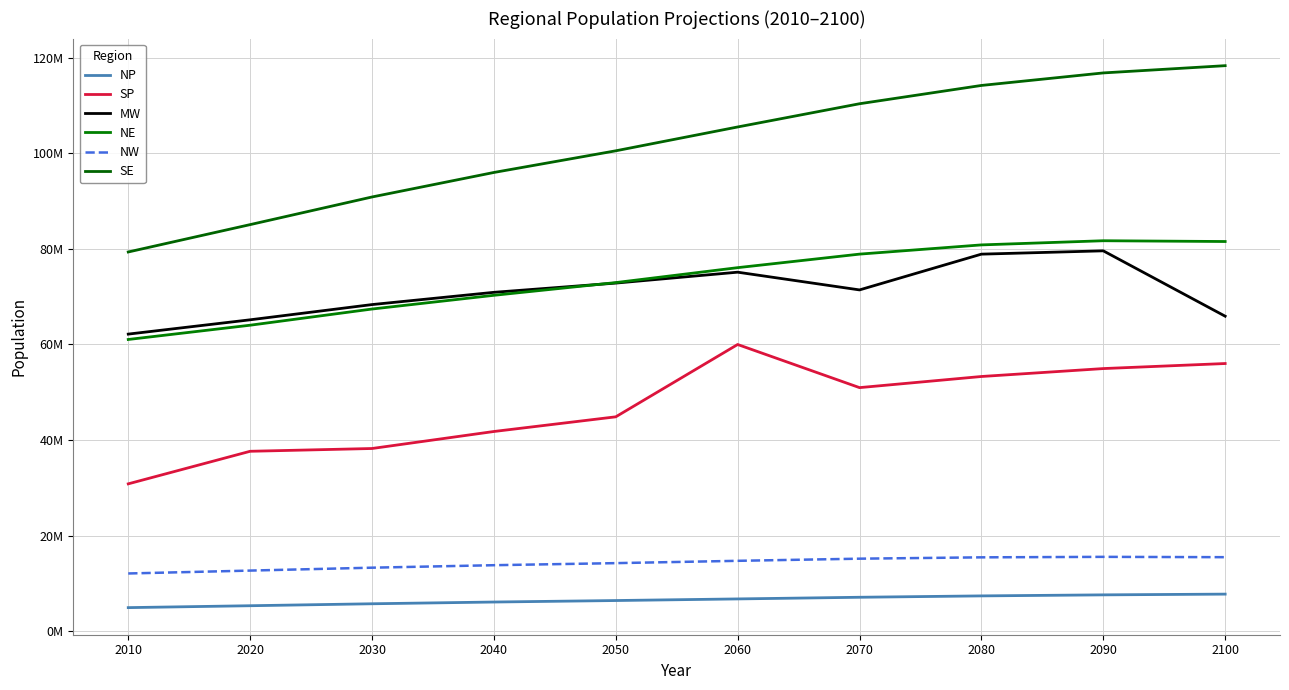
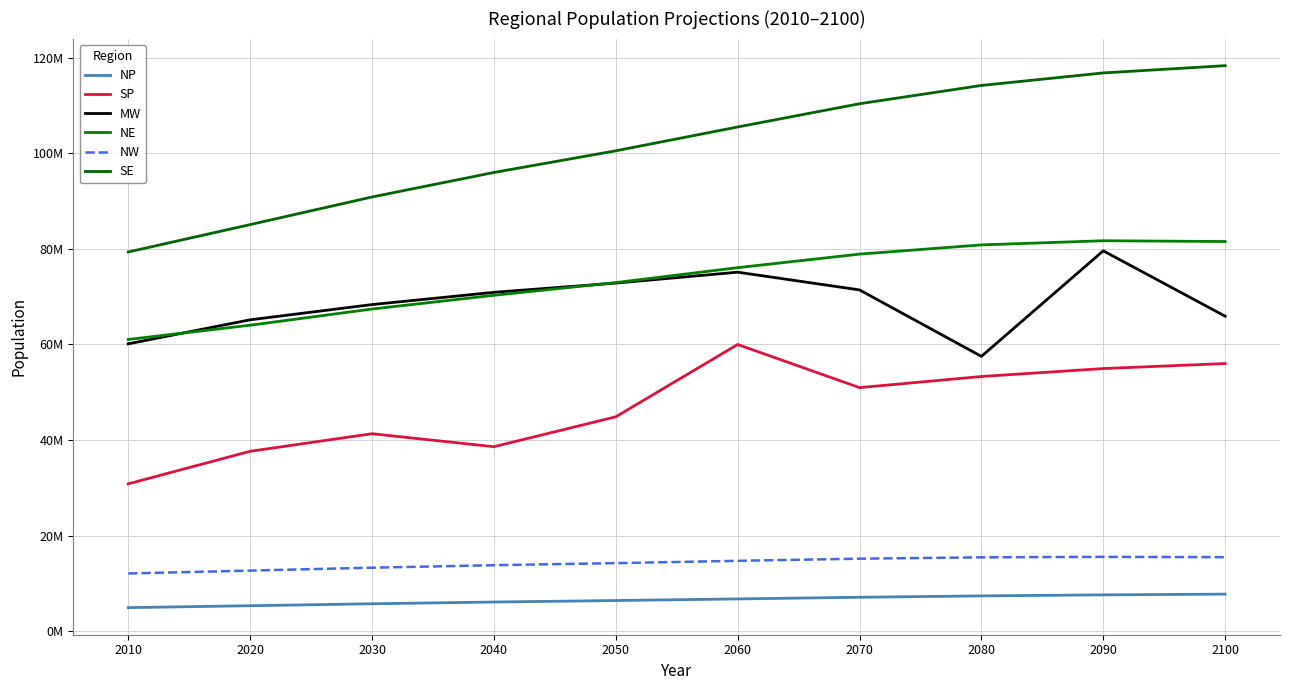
  {
    "SP": {
      "2010": 31000000,
      "2020": 38000000,
-     "2030": 38000000,
-     "2040": 42000000,
+     "2030": 41000000,
+     "2040": 39000000,
      "2050": 45000000,
      "2060": 60000000,
      "2070": 51000000,
      "2080": 53000000,
      "2090": 55000000,
      "2100": 56000000
    },
    "MW": {
-     "2010": 62000000,
+     "2010": 60000000,
      "2020": 65000000,
      "2030": 68000000,
      "2040": 71000000,
      "2060": 75000000,
      "2070": 71000000,
-     "2080": 79000000,
+     "2080": 58000000,
      "2090": 80000000,
      "2100": 66000000
    }
  }
